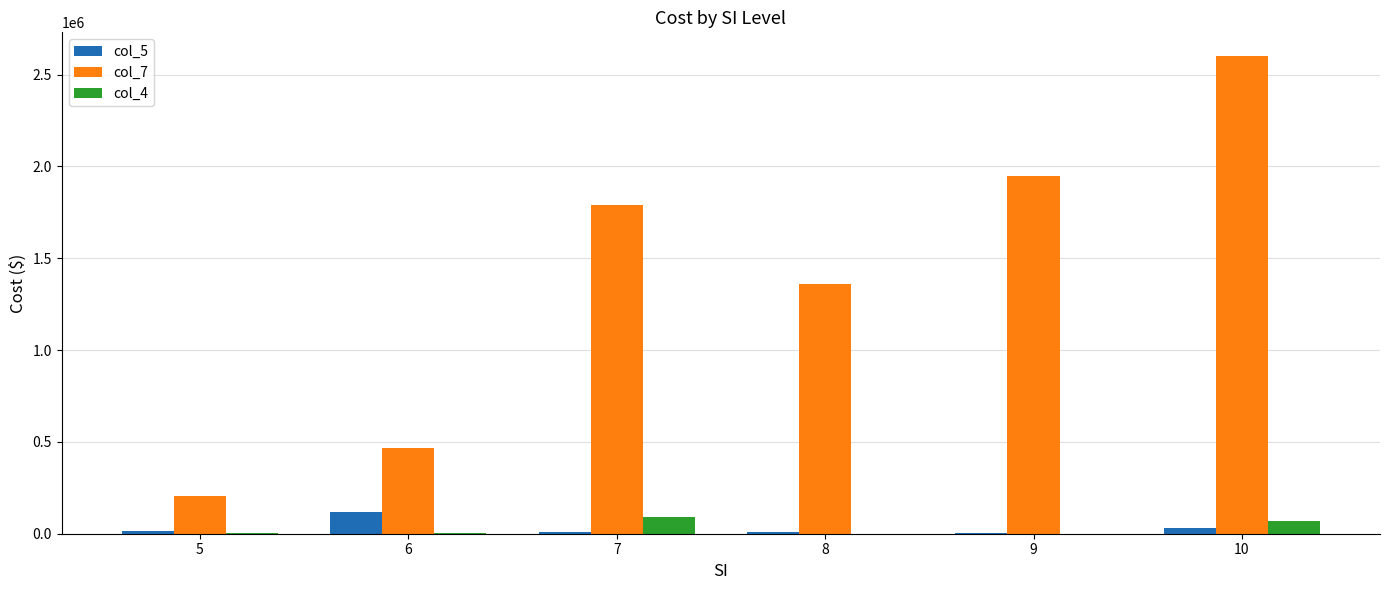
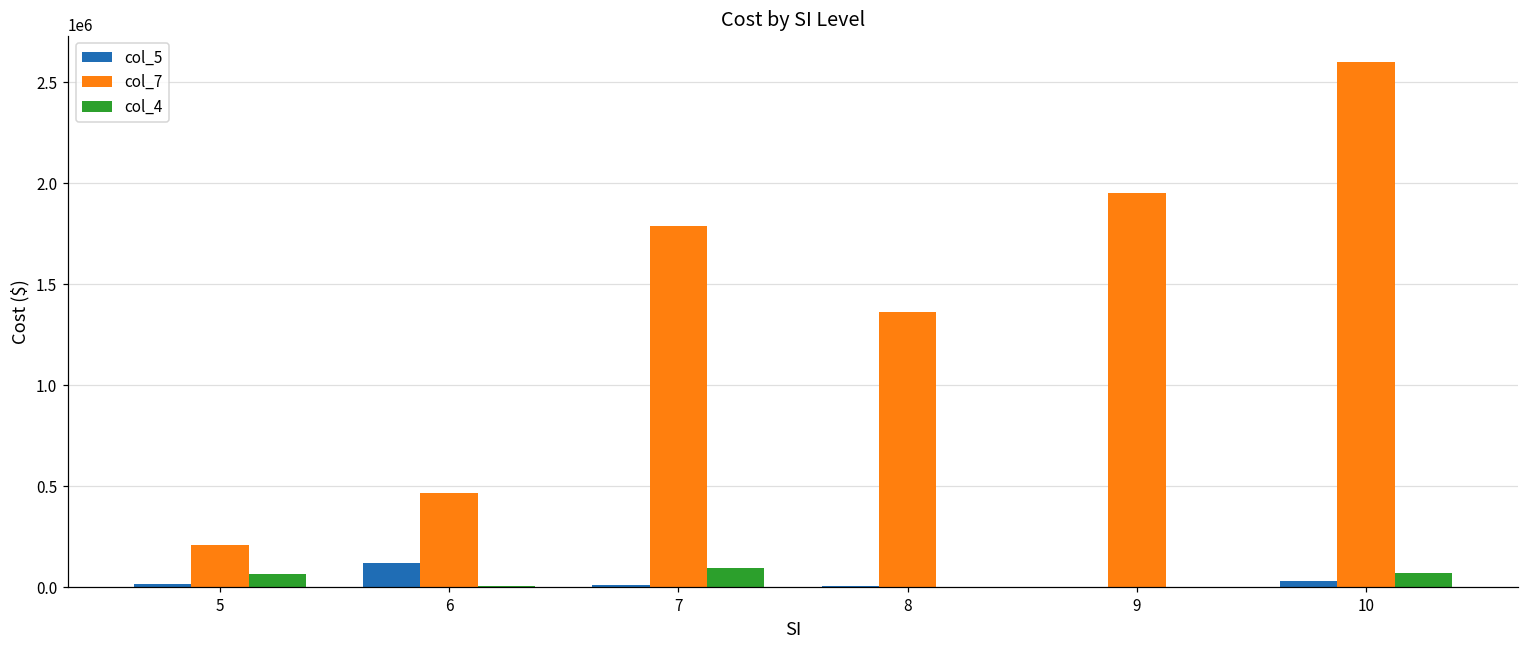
  {
    "col_5": {
      "5": 20000,
      "6": 120000,
      "10": 30000
    },
    "col_7": {
      "5": 210000,
      "6": 470000,
      "7": 1790000,
      "8": 1360000,
      "9": 1950000,
      "10": 2600000
    },
    "col_4": {
-     "5": 0,
+     "5": 60000,
      "7": 90000,
      "9": 0,
      "10": 70000
    }
  }
